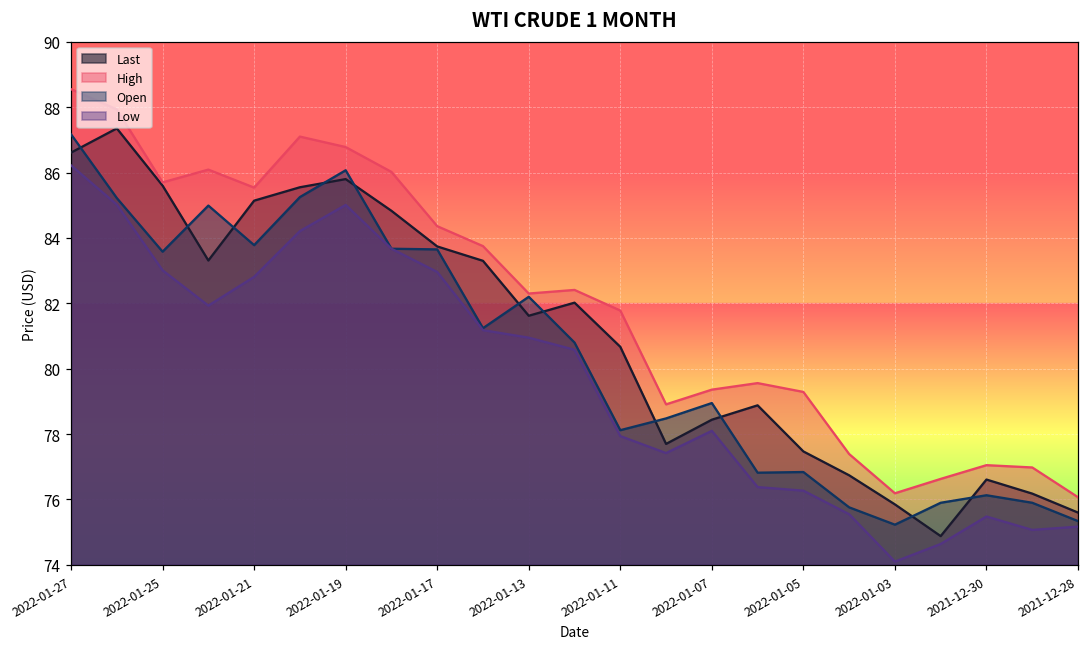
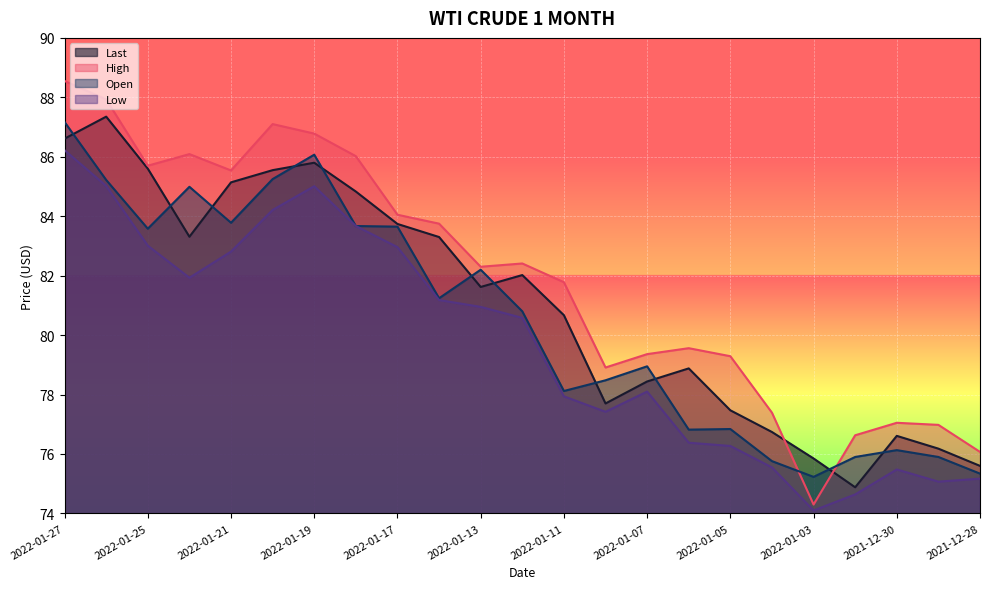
  {
    "High": {
      "2022-01-27": 88.6,
      "2022-01-25": 85.7,
      "2022-01-21": 85.5,
      "2022-01-19": 86.8,
-     "2022-01-17": 84.4,
+     "2022-01-17": 84.1,
      "2022-01-13": 82.3,
      "2022-01-11": 81.8,
      "2022-01-07": 79.4,
      "2022-01-05": 79.3,
-     "2022-01-03": 76.2,
+     "2022-01-03": 74.3,
      "2021-12-30": 77.1,
      "2021-12-28": 76.1
    }
  }
